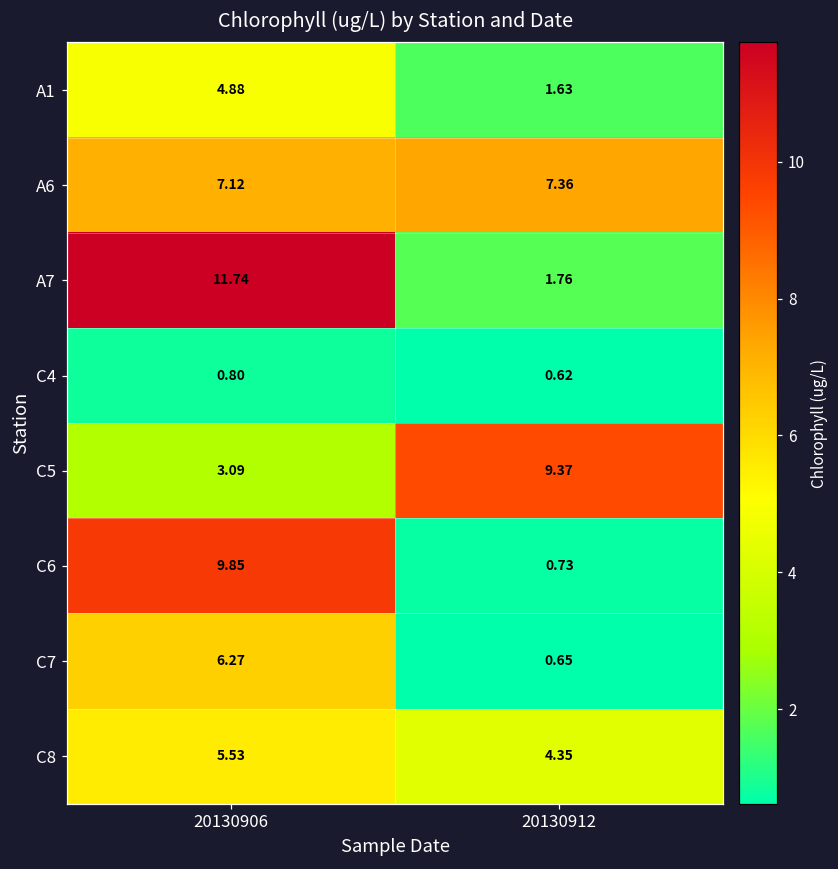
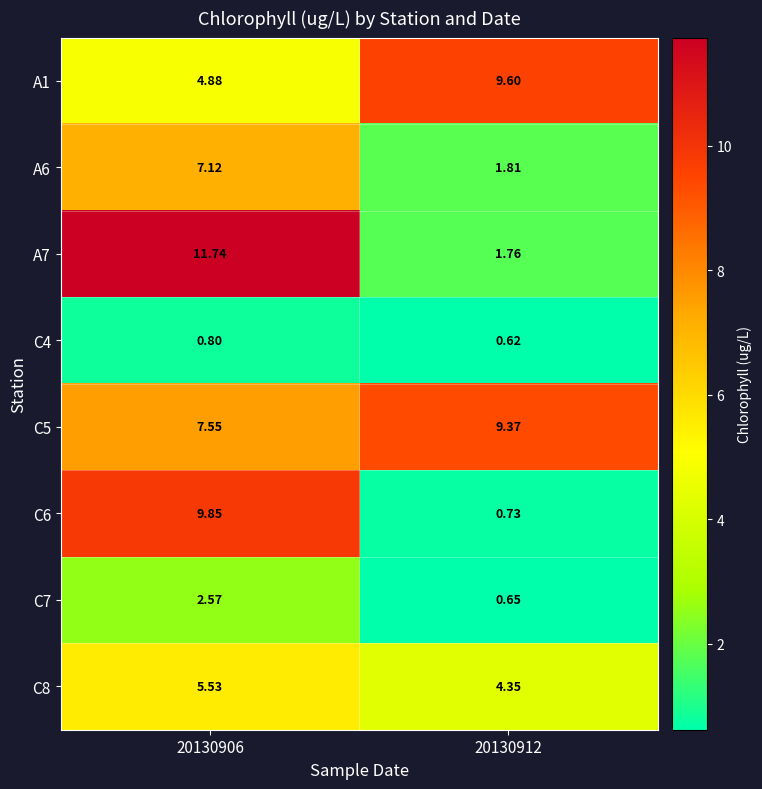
  {
    "A1": {
      "20130906": 4.88,
-     "20130912": 1.63
+     "20130912": 9.60
    },
    "A6": {
      "20130906": 7.12,
-     "20130912": 7.36
+     "20130912": 1.81
    },
    "A7": {
      "20130906": 11.74,
      "20130912": 1.76
    },
    "C4": {
      "20130906": 0.80,
      "20130912": 0.62
    },
    "C5": {
-     "20130906": 3.09,
+     "20130906": 7.55,
      "20130912": 9.37
    },
    "C6": {
      "20130906": 9.85,
      "20130912": 0.73
    },
    "C7": {
-     "20130906": 6.27,
+     "20130906": 2.57,
      "20130912": 0.65
    },
    "C8": {
      "20130906": 5.53,
      "20130912": 4.35
    }
  }
